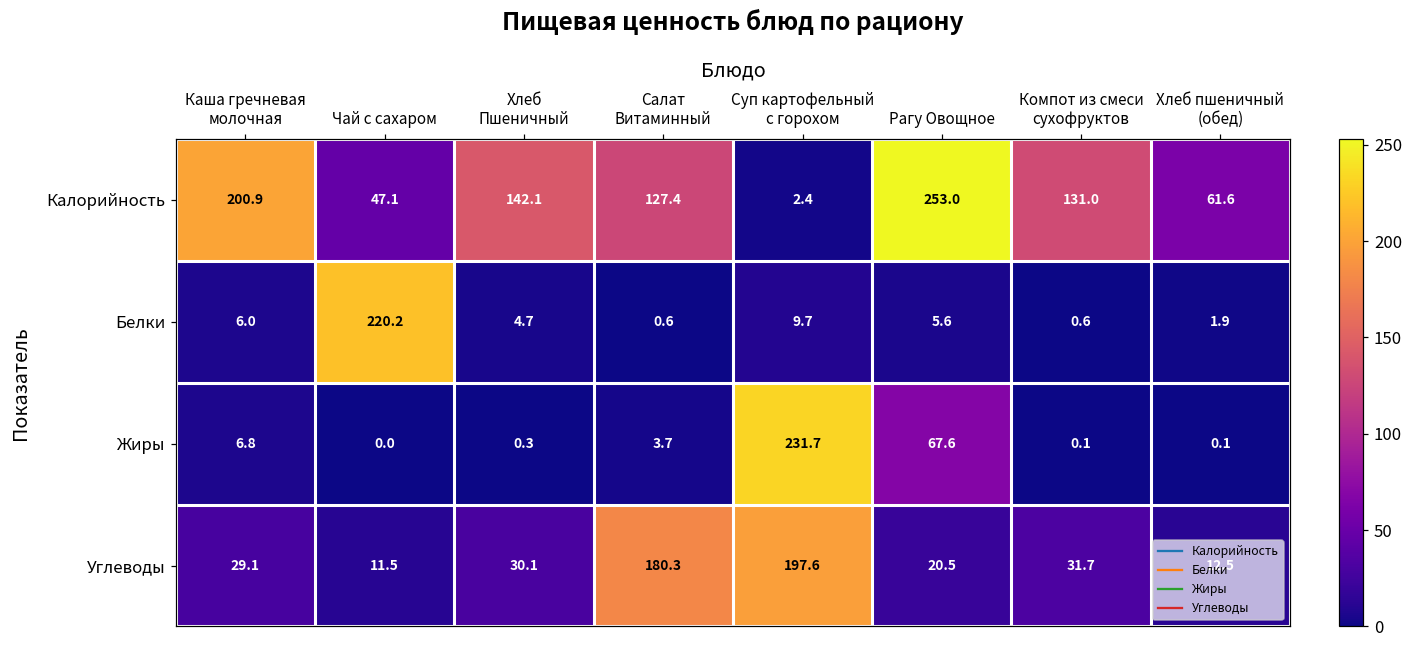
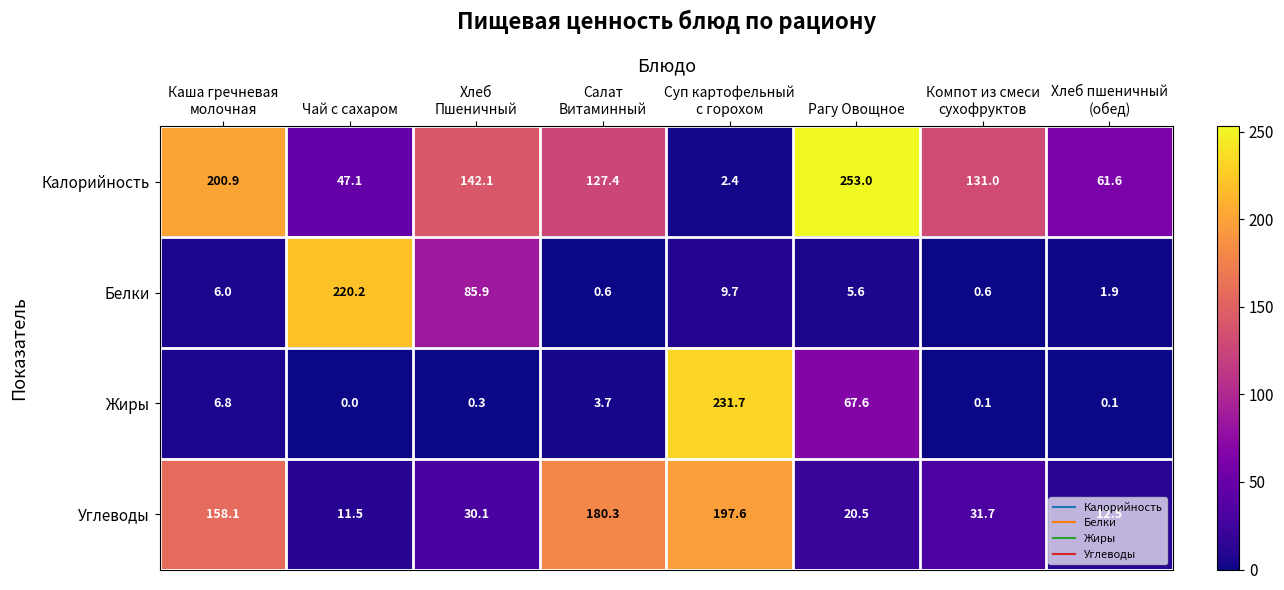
  {
    "Калорийность": {
      "Каша гречневая молочная": 200.9,
      "Чай с сахаром": 47.1,
      "Хлеб Пшеничный": 142.1,
      "Салат Витаминный": 127.4,
      "Суп картофельный с горохом": 2.4,
      "Рагу Овощное": 253.0,
      "Компот из смеси сухофруктов": 131.0,
      "Хлеб пшеничный (обед)": 61.6
    },
    "Белки": {
      "Каша гречневая молочная": 6.0,
      "Чай с сахаром": 220.2,
-     "Хлеб Пшеничный": 4.7,
+     "Хлеб Пшеничный": 85.9,
      "Салат Витаминный": 0.6,
      "Суп картофельный с горохом": 9.7,
      "Рагу Овощное": 5.6,
      "Компот из смеси сухофруктов": 0.6,
      "Хлеб пшеничный (обед)": 1.9
    },
    "Жиры": {
      "Каша гречневая молочная": 6.8,
      "Чай с сахаром": 0.0,
      "Хлеб Пшеничный": 0.3,
      "Салат Витаминный": 3.7,
      "Суп картофельный с горохом": 231.7,
      "Рагу Овощное": 67.6,
      "Компот из смеси сухофруктов": 0.1,
      "Хлеб пшеничный (обед)": 0.1
    },
    "Углеводы": {
-     "Каша гречневая молочная": 29.1,
+     "Каша гречневая молочная": 158.1,
      "Чай с сахаром": 11.5,
      "Хлеб Пшеничный": 30.1,
      "Салат Витаминный": 180.3,
      "Суп картофельный с горохом": 197.6,
      "Рагу Овощное": 20.5,
      "Компот из смеси сухофруктов": 31.7
    }
  }
